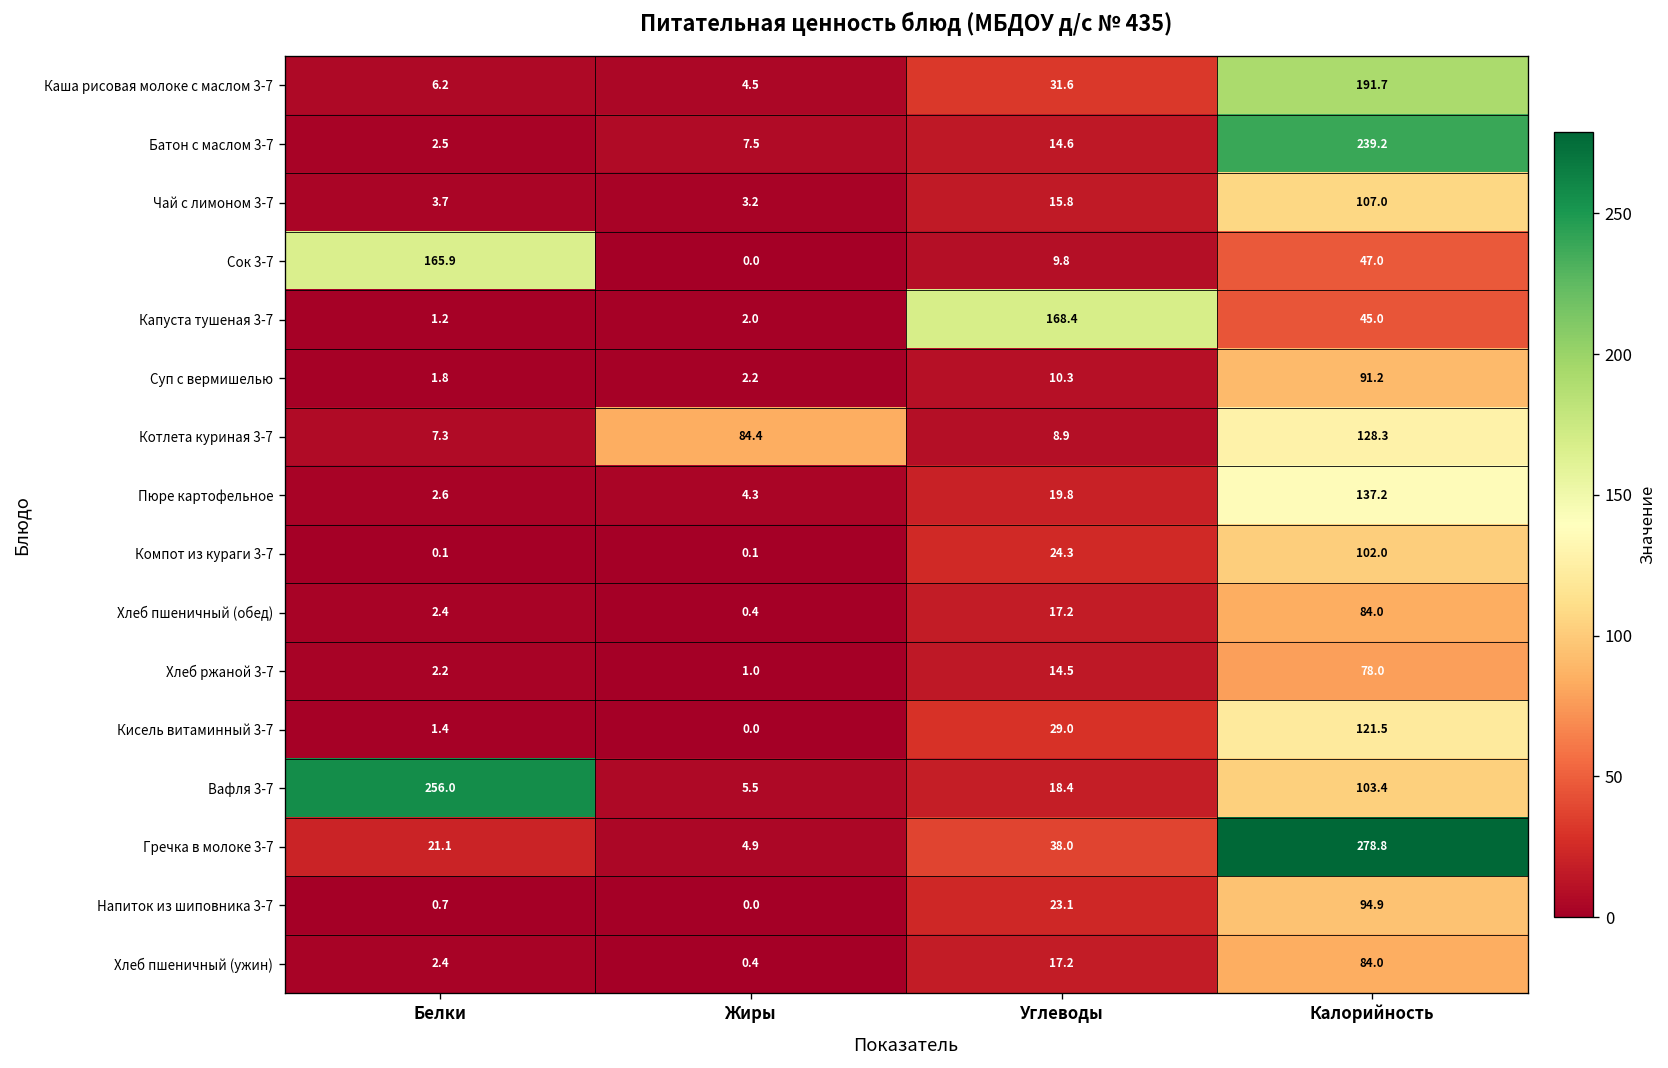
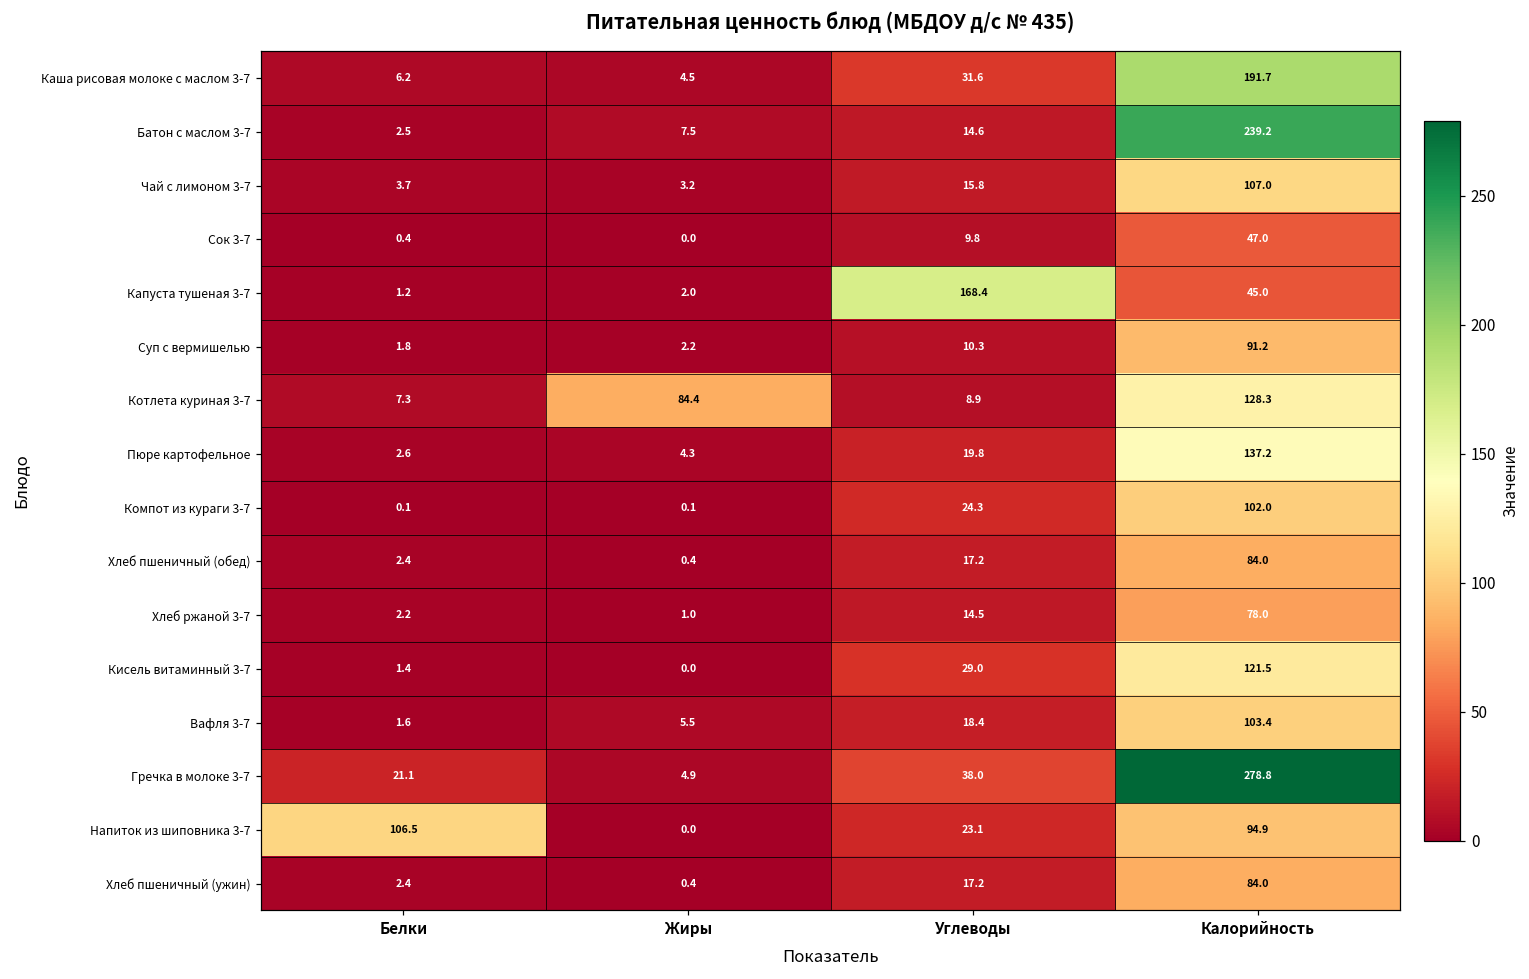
  {
    "Каша рисовая молоке с маслом 3-7": {
      "Белки": 6.2,
      "Жиры": 4.5,
      "Углеводы": 31.6,
      "Калорийность": 191.7
    },
    "Батон с маслом 3-7": {
      "Белки": 2.5,
      "Жиры": 7.5,
      "Углеводы": 14.6,
      "Калорийность": 239.2
    },
    "Чай с лимоном 3-7": {
      "Белки": 3.7,
      "Жиры": 3.2,
      "Углеводы": 15.8,
      "Калорийность": 107.0
    },
    "Сок 3-7": {
-     "Белки": 165.9,
+     "Белки": 0.4,
      "Жиры": 0.0,
      "Углеводы": 9.8,
      "Калорийность": 47.0
    },
    "Капуста тушеная 3-7": {
      "Белки": 1.2,
      "Жиры": 2.0,
      "Углеводы": 168.4,
      "Калорийность": 45.0
    },
    "Суп с вермишелью": {
      "Белки": 1.8,
      "Жиры": 2.2,
      "Углеводы": 10.3,
      "Калорийность": 91.2
    },
    "Котлета куриная 3-7": {
      "Белки": 7.3,
      "Жиры": 84.4,
      "Углеводы": 8.9,
      "Калорийность": 128.3
    },
    "Пюре картофельное": {
      "Белки": 2.6,
      "Жиры": 4.3,
      "Углеводы": 19.8,
      "Калорийность": 137.2
    },
    "Компот из кураги 3-7": {
      "Белки": 0.1,
      "Жиры": 0.1,
      "Углеводы": 24.3,
      "Калорийность": 102.0
    },
    "Хлеб пшеничный (обед)": {
      "Белки": 2.4,
      "Жиры": 0.4,
      "Углеводы": 17.2,
      "Калорийность": 84.0
    },
    "Хлеб ржаной 3-7": {
      "Белки": 2.2,
      "Жиры": 1.0,
      "Углеводы": 14.5,
      "Калорийность": 78.0
    },
    "Кисель витаминный 3-7": {
      "Белки": 1.4,
      "Жиры": 0.0,
      "Углеводы": 29.0,
      "Калорийность": 121.5
    },
    "Вафля 3-7": {
-     "Белки": 256.0,
+     "Белки": 1.6,
      "Жиры": 5.5,
      "Углеводы": 18.4,
      "Калорийность": 103.4
    },
    "Гречка в молоке 3-7": {
      "Белки": 21.1,
      "Жиры": 4.9,
      "Углеводы": 38.0,
      "Калорийность": 278.8
    },
    "Напиток из шиповника 3-7": {
-     "Белки": 0.7,
+     "Белки": 106.5,
      "Жиры": 0.0,
      "Углеводы": 23.1,
      "Калорийность": 94.9
    },
    "Хлеб пшеничный (ужин)": {
      "Белки": 2.4,
      "Жиры": 0.4,
      "Углеводы": 17.2,
      "Калорийность": 84.0
    }
  }
